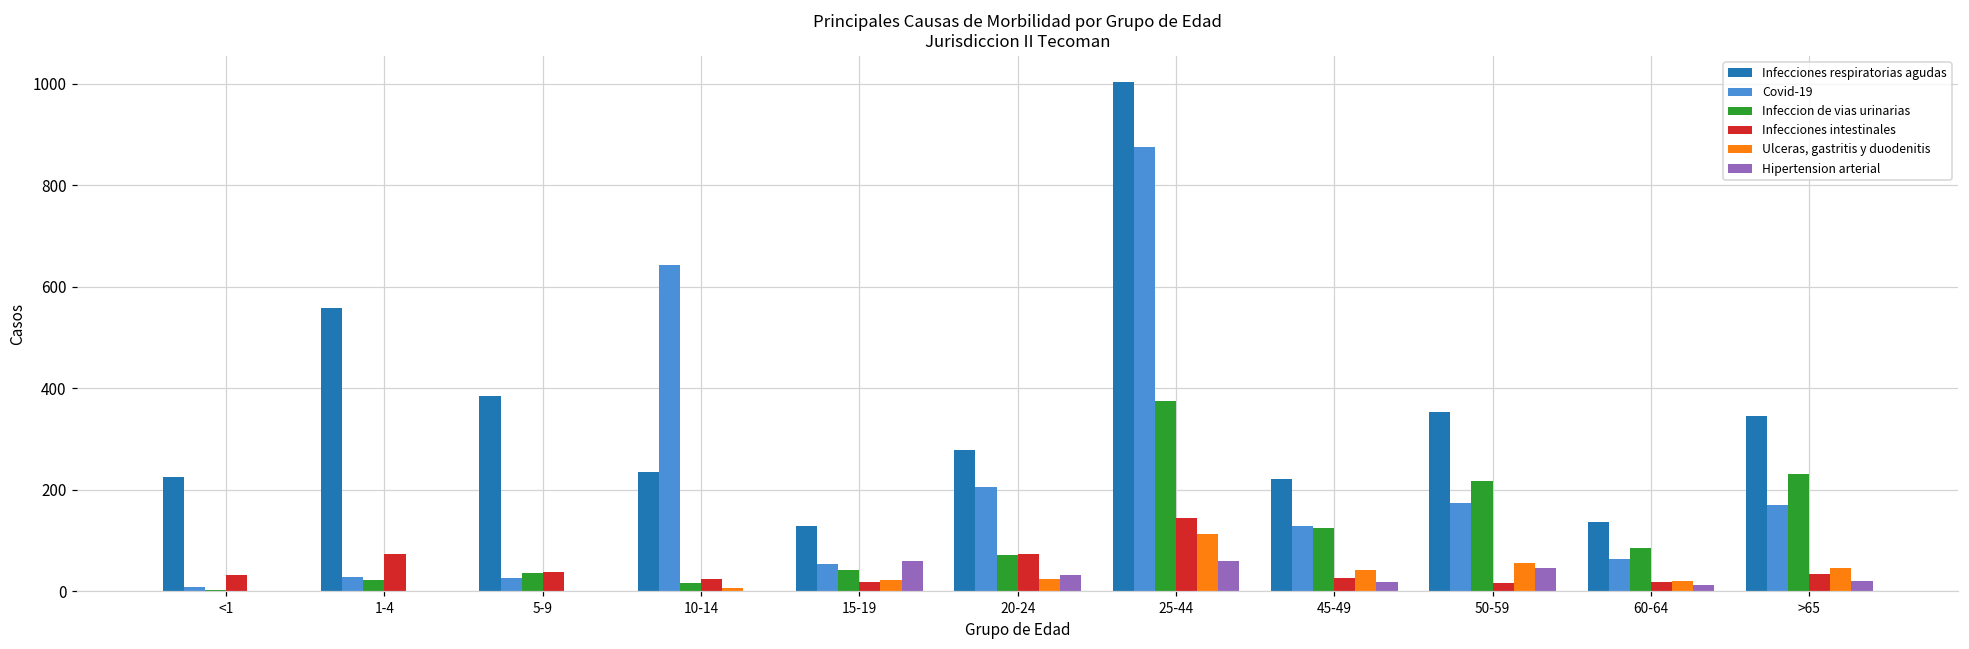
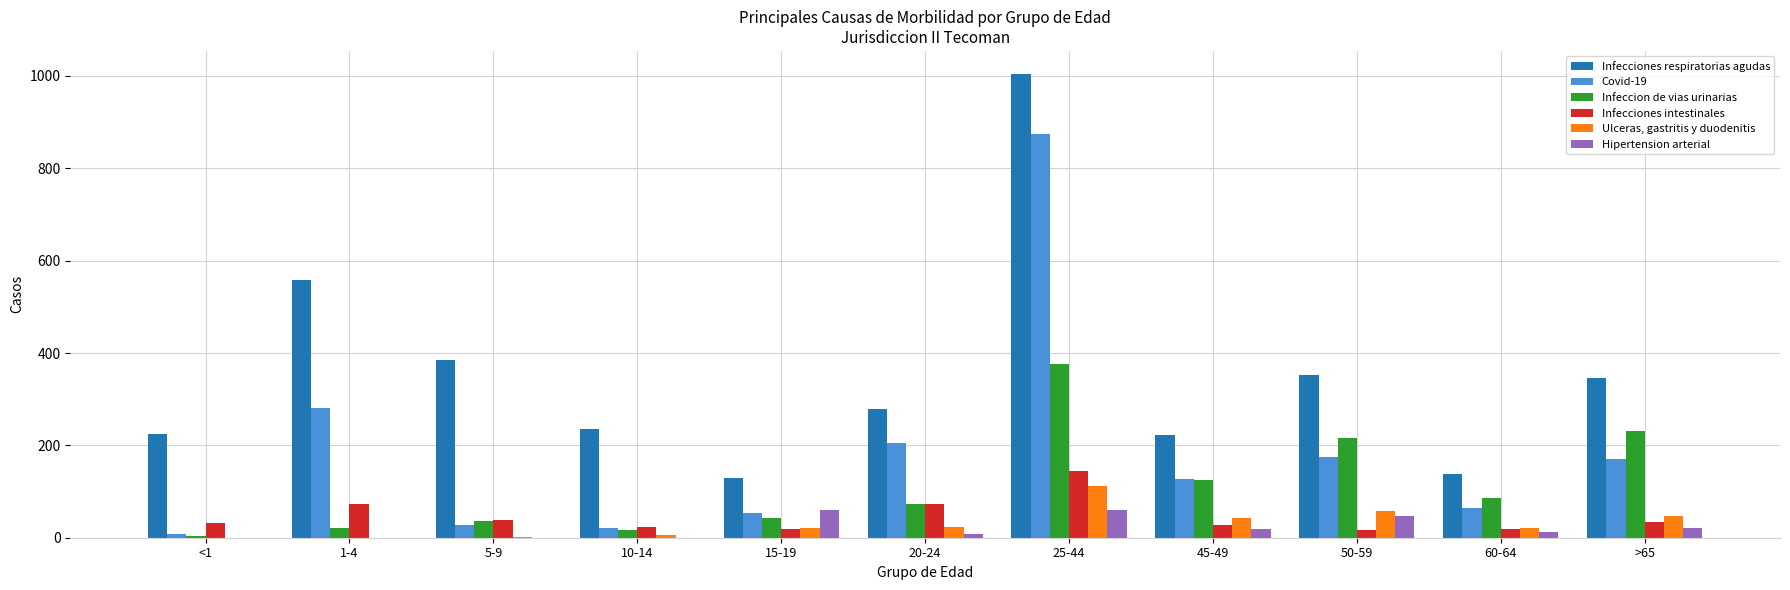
  {
    "Infecciones respiratorias agudas": {
      "<1": 230,
      "1-4": 560,
      "5-9": 380,
      "10-14": 240,
      "15-19": 130,
      "20-24": 280,
      "25-44": 1000,
      "45-49": 220,
      "50-59": 350,
      "60-64": 140,
      ">65": 350
    },
    "Covid-19": {
      "<1": 10,
-     "1-4": 30,
+     "1-4": 280,
      "5-9": 30,
-     "10-14": 640,
+     "10-14": 20,
      "15-19": 50,
      "20-24": 210,
      "25-44": 880,
      "45-49": 130,
      "50-59": 180,
      "60-64": 60,
      ">65": 170
    },
    "Infeccion de vias urinarias": {
      "1-4": 20,
      "5-9": 40,
      "10-14": 20,
      "15-19": 40,
      "20-24": 70,
      "25-44": 380,
      "45-49": 130,
      "50-59": 220,
      "60-64": 90,
      ">65": 230
    },
    "Infecciones intestinales": {
      "<1": 30,
      "1-4": 70,
      "5-9": 40,
      "10-14": 20,
      "15-19": 20,
      "20-24": 70,
      "25-44": 140,
      "45-49": 30,
      "50-59": 20,
      "60-64": 20,
      ">65": 40
    },
    "Ulceras, gastritis y duodenitis": {
      "<1": 0,
      "1-4": 0,
      "10-14": 10,
      "15-19": 20,
      "20-24": 20,
      "25-44": 110,
      "45-49": 40,
      "50-59": 60,
      "60-64": 20,
      ">65": 50
    },
    "Hipertension arterial": {
      "<1": 0,
      "1-4": 0,
      "5-9": 0,
      "10-14": 0,
      "15-19": 60,
-     "20-24": 30,
+     "20-24": 10,
      "25-44": 60,
      "45-49": 20,
      "50-59": 50,
      "60-64": 10,
      ">65": 20
    }
  }
